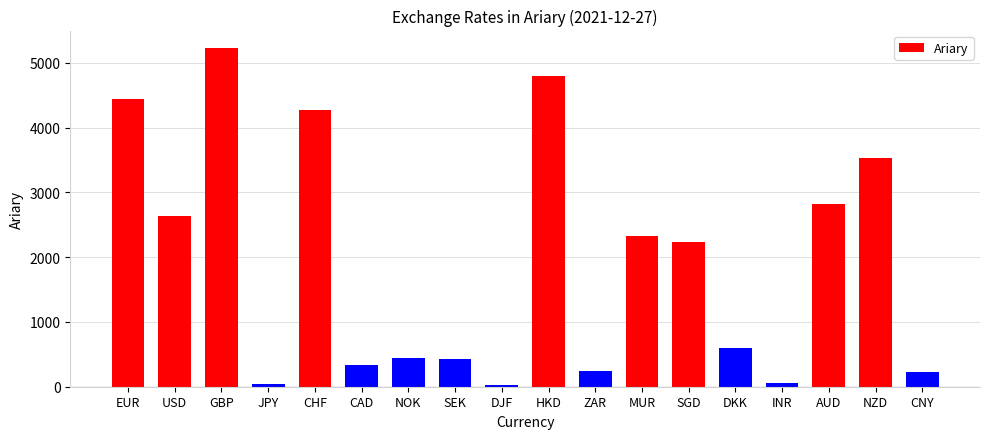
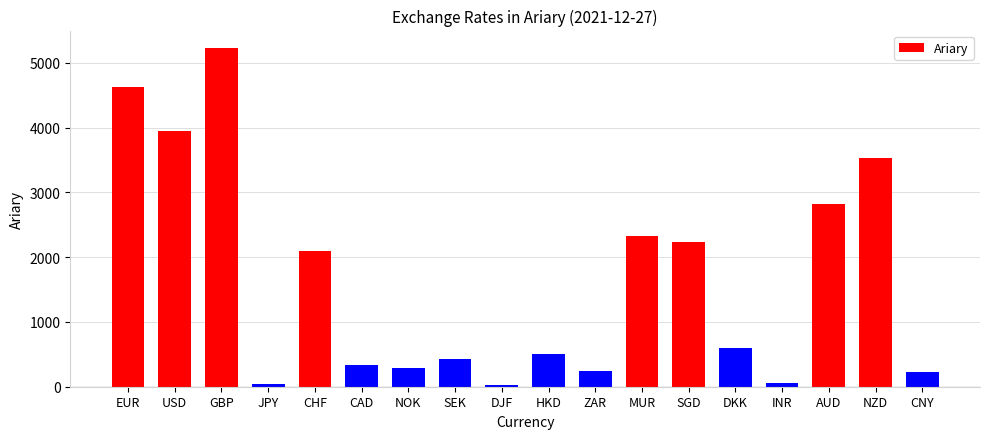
  {
-   "EUR": 4400,
-   "USD": 2600,
+   "EUR": 4600,
+   "USD": 3900,
    "GBP": 5200,
-   "CHF": 4300,
+   "CHF": 2100,
    "CAD": 300,
-   "NOK": 400,
+   "NOK": 300,
    "SEK": 400,
-   "HKD": 4800,
+   "HKD": 500,
    "ZAR": 200,
    "MUR": 2300,
    "SGD": 2200,
    "DKK": 600,
    "INR": 100,
    "AUD": 2800,
    "NZD": 3500,
    "CNY": 200
  }
